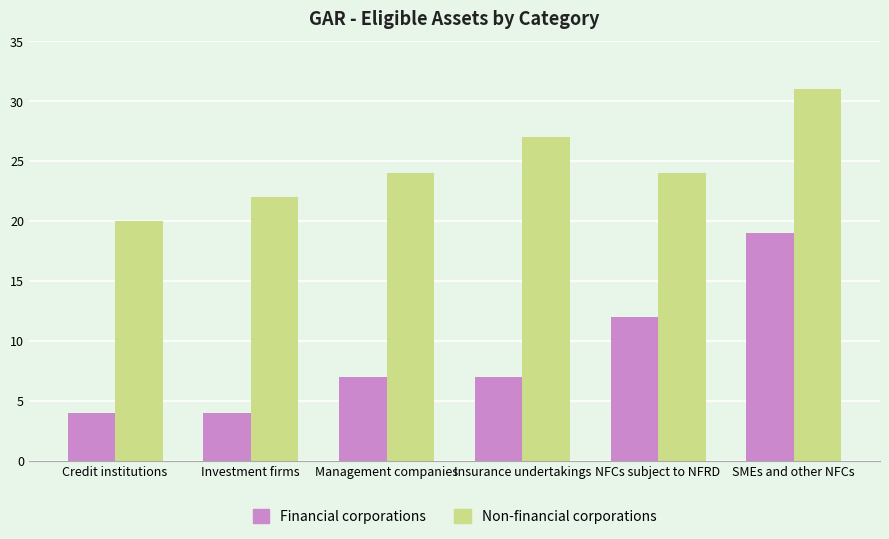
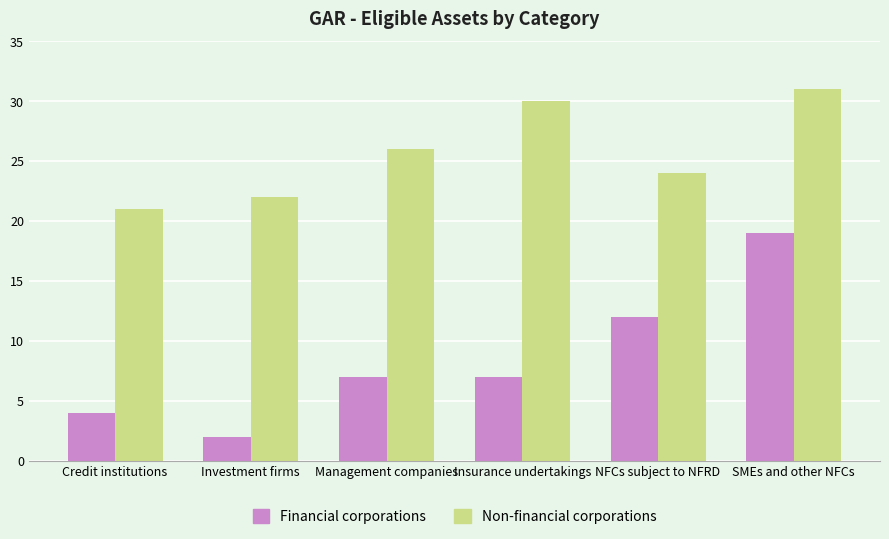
  {
    "Financial corporations": {
      "Credit institutions": 4,
-     "Investment firms": 4,
+     "Investment firms": 2,
      "Management companies": 7,
      "Insurance undertakings": 7,
      "NFCs subject to NFRD": 12,
      "SMEs and other NFCs": 19
    },
    "Non-financial corporations": {
-     "Credit institutions": 20,
+     "Credit institutions": 21,
      "Investment firms": 22,
-     "Management companies": 24,
-     "Insurance undertakings": 27,
+     "Management companies": 26,
+     "Insurance undertakings": 30,
      "NFCs subject to NFRD": 24,
      "SMEs and other NFCs": 31
    }
  }
